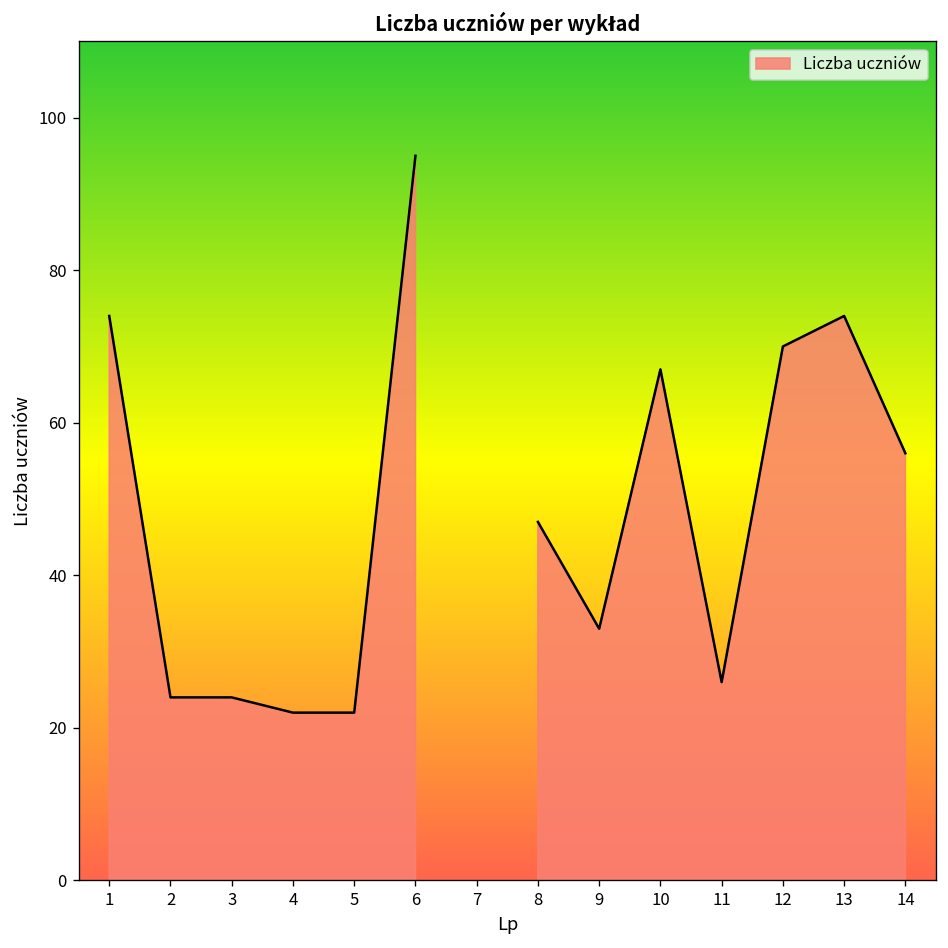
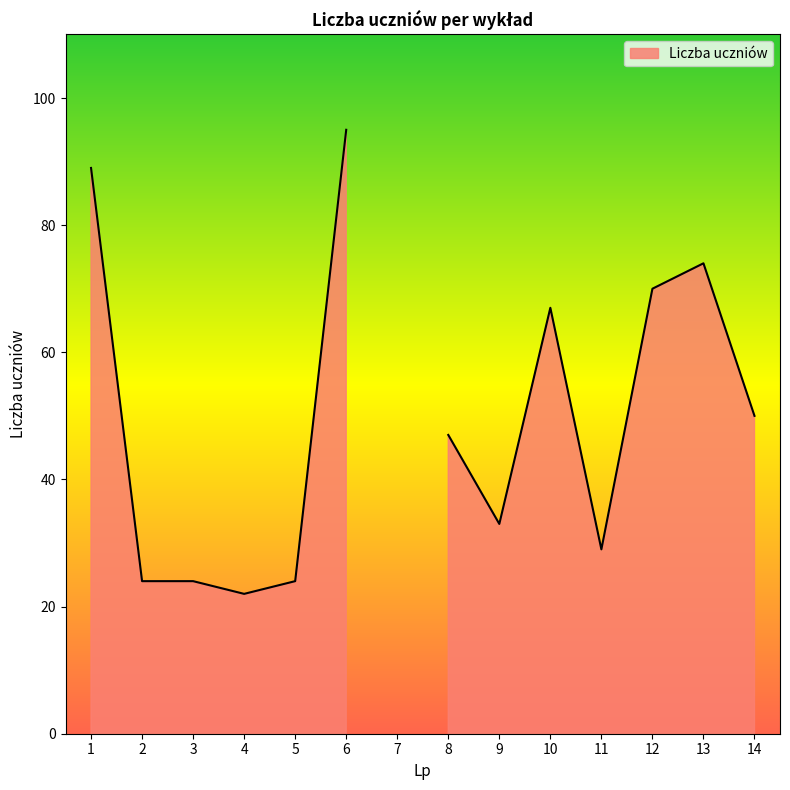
  {
-   "1": 74,
+   "1": 89,
    "2": 24,
    "3": 24,
    "4": 22,
-   "5": 22,
+   "5": 24,
    "6": 95,
    "8": 47,
    "9": 33,
    "10": 67,
-   "11": 26,
+   "11": 29,
    "12": 70,
    "13": 74,
-   "14": 56
+   "14": 50
  }
